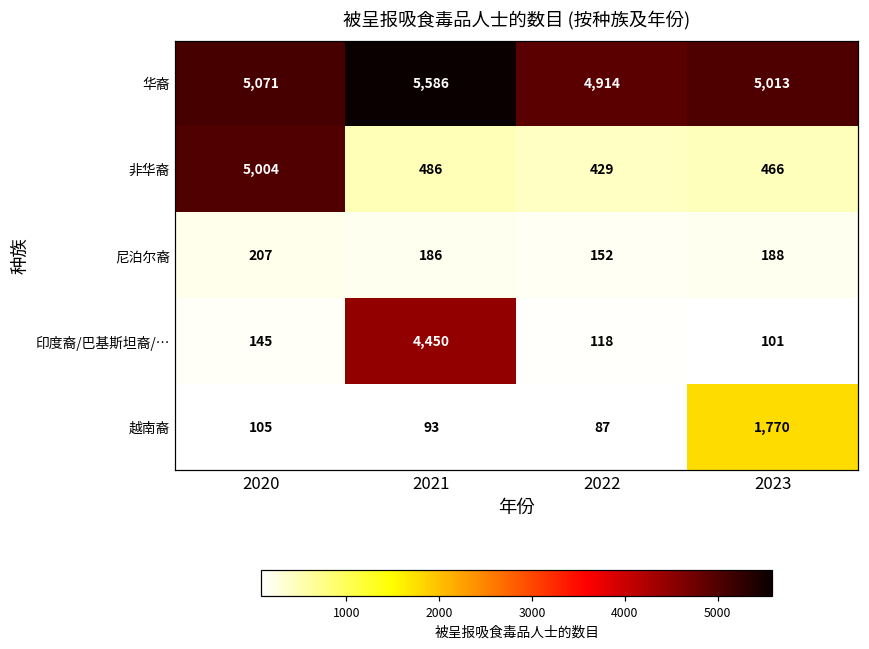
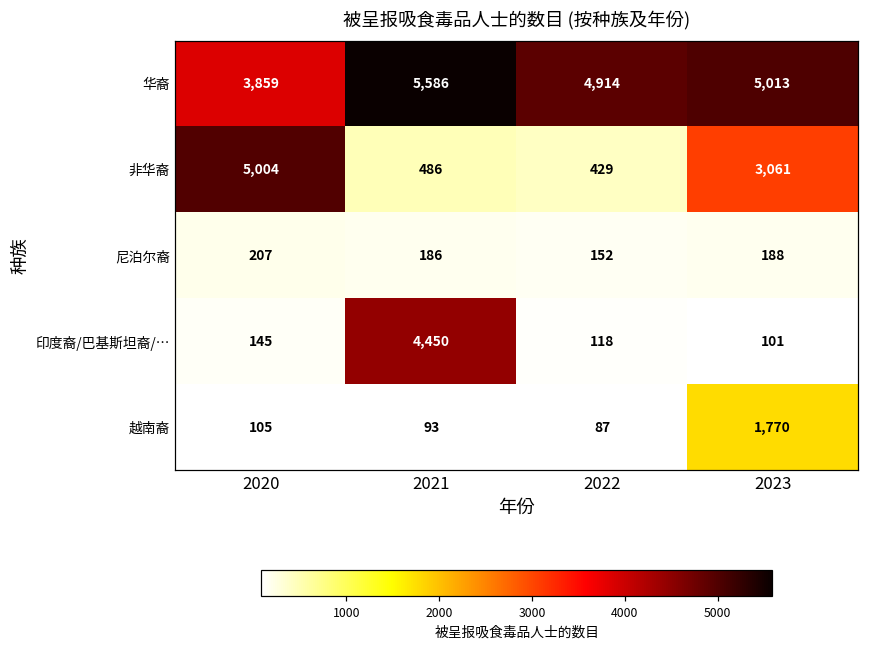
  {
    "华裔": {
-     "2020": "5,071",
+     "2020": "3,859",
      "2021": "5,586",
      "2022": "4,914",
      "2023": "5,013"
    },
    "非华裔": {
      "2020": "5,004",
      "2021": "486",
      "2022": "429",
-     "2023": "466"
+     "2023": "3,061"
    },
    "尼泊尔裔": {
      "2020": "207",
      "2021": "186",
      "2022": "152",
      "2023": "188"
    },
    "印度裔/巴基斯坦裔/…": {
      "2020": "145",
      "2021": "4,450",
      "2022": "118",
      "2023": "101"
    },
    "越南裔": {
      "2020": "105",
      "2021": "93",
      "2022": "87",
      "2023": "1,770"
    }
  }
